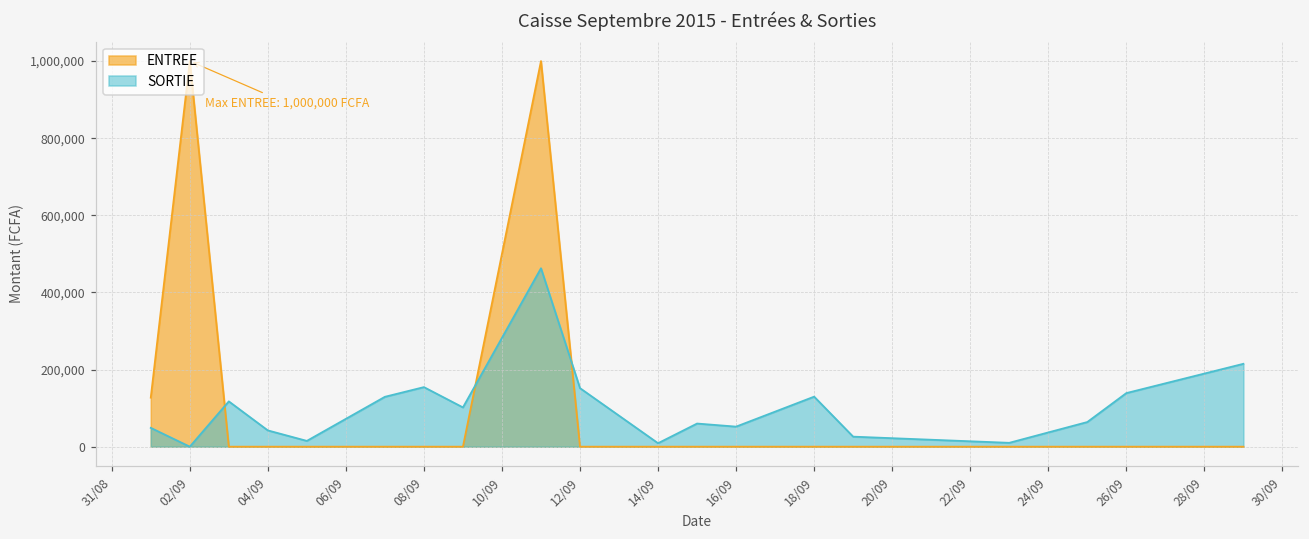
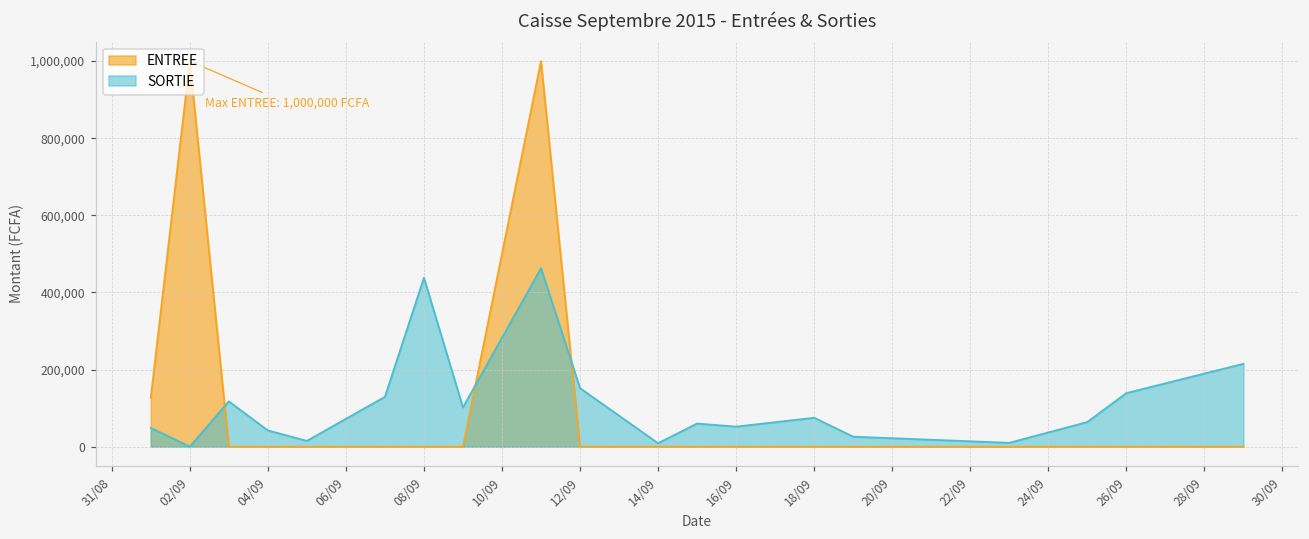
  {
    "ENTREE": {
      "04/09": "0",
      "08/09": "0",
      "12/09": "0",
      "14/09": "0",
      "16/09": "0",
      "18/09": "0",
      "26/09": "0"
    },
    "SORTIE": {
      "02/09": "0",
      "04/09": "40,000",
-     "08/09": "150,000",
+     "08/09": "440,000",
      "12/09": "150,000",
      "14/09": "10,000",
      "16/09": "50,000",
-     "18/09": "130,000",
+     "18/09": "80,000",
      "26/09": "140,000"
    }
  }
